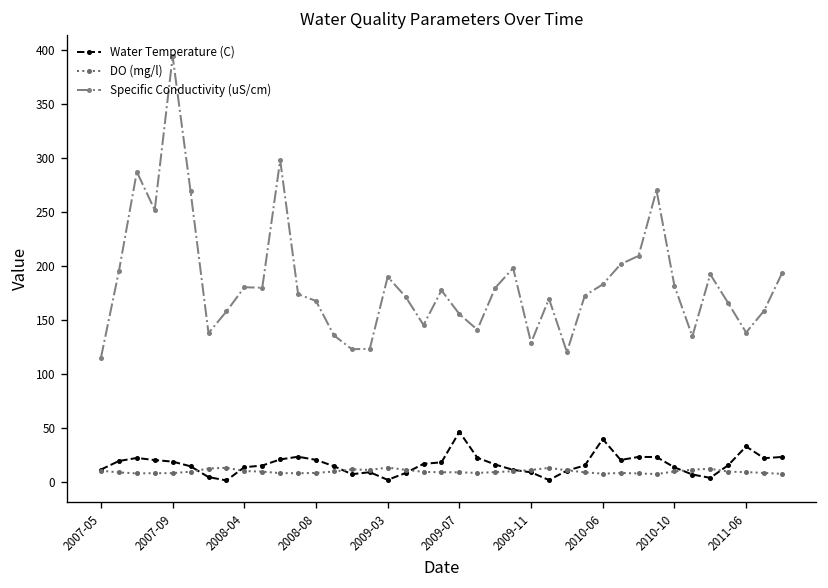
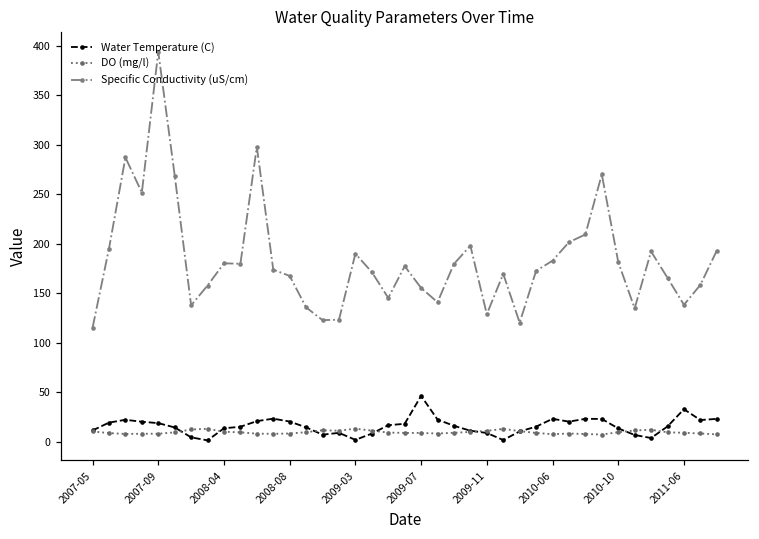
  {
    "Water Temperature (C)": {
      "2007-09": 20,
      "2008-04": 10,
      "2008-08": 20,
      "2009-03": 0,
      "2009-07": 50,
-     "2010-06": 40,
+     "2010-06": 20,
      "2010-10": 10,
      "2011-06": 30
    }
  }
